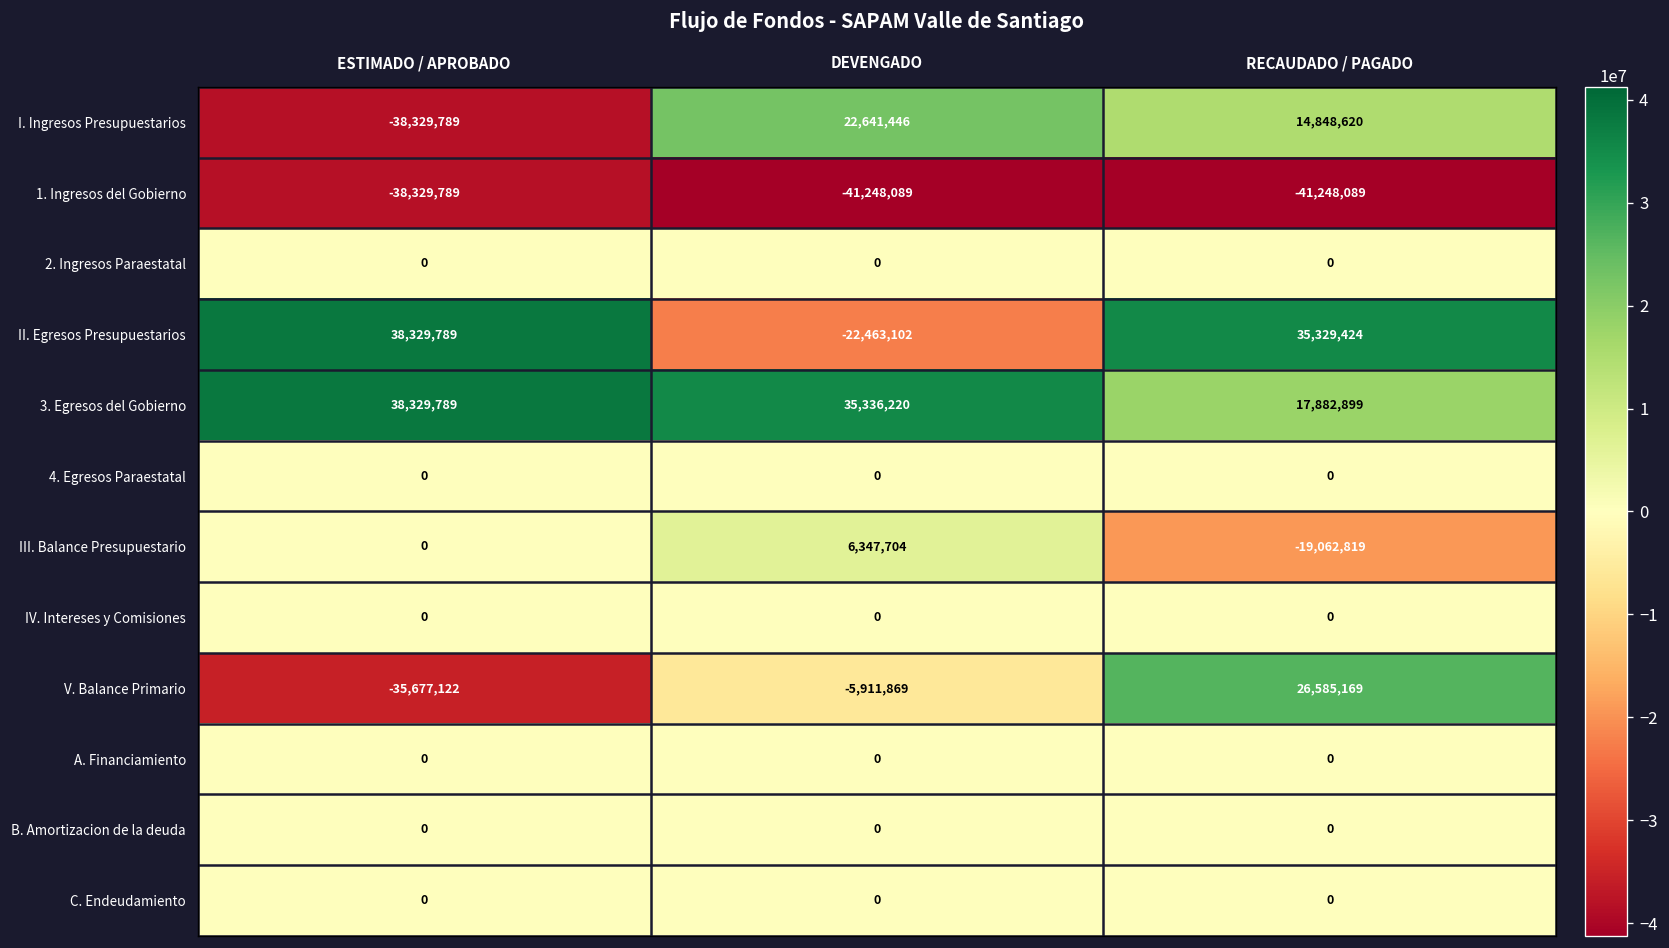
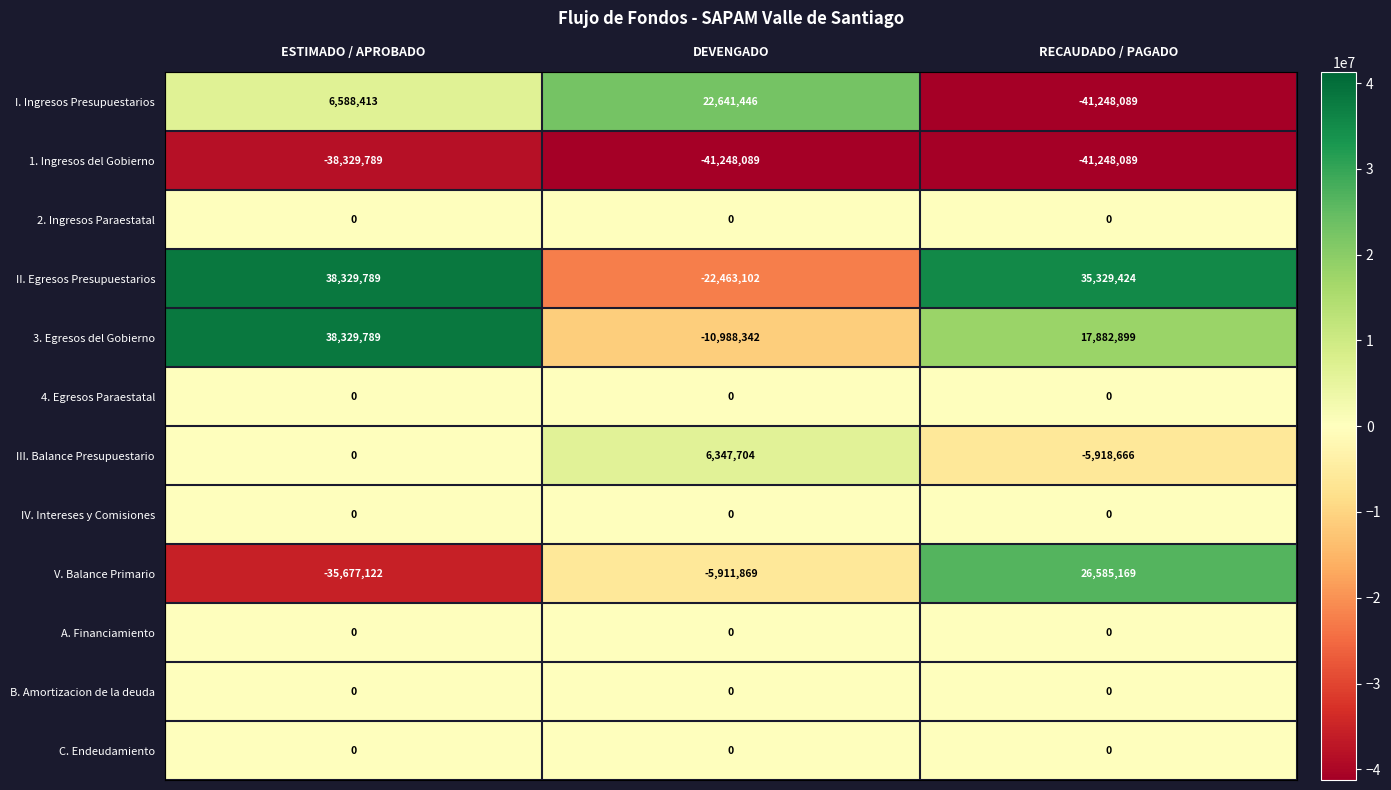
  {
    "I. Ingresos Presupuestarios": {
-     "ESTIMADO / APROBADO": "-38,329,789",
+     "ESTIMADO / APROBADO": "6,588,413",
      "DEVENGADO": "22,641,446",
-     "RECAUDADO / PAGADO": "14,848,620"
+     "RECAUDADO / PAGADO": "-41,248,089"
    },
    "1. Ingresos del Gobierno": {
      "ESTIMADO / APROBADO": "-38,329,789",
      "DEVENGADO": "-41,248,089",
      "RECAUDADO / PAGADO": "-41,248,089"
    },
    "2. Ingresos Paraestatal": {
      "ESTIMADO / APROBADO": "0",
      "DEVENGADO": "0",
      "RECAUDADO / PAGADO": "0"
    },
    "II. Egresos Presupuestarios": {
      "ESTIMADO / APROBADO": "38,329,789",
      "DEVENGADO": "-22,463,102",
      "RECAUDADO / PAGADO": "35,329,424"
    },
    "3. Egresos del Gobierno": {
      "ESTIMADO / APROBADO": "38,329,789",
-     "DEVENGADO": "35,336,220",
+     "DEVENGADO": "-10,988,342",
      "RECAUDADO / PAGADO": "17,882,899"
    },
    "4. Egresos Paraestatal": {
      "ESTIMADO / APROBADO": "0",
      "DEVENGADO": "0",
      "RECAUDADO / PAGADO": "0"
    },
    "III. Balance Presupuestario": {
      "ESTIMADO / APROBADO": "0",
      "DEVENGADO": "6,347,704",
-     "RECAUDADO / PAGADO": "-19,062,819"
+     "RECAUDADO / PAGADO": "-5,918,666"
    },
    "IV. Intereses y Comisiones": {
      "ESTIMADO / APROBADO": "0",
      "DEVENGADO": "0",
      "RECAUDADO / PAGADO": "0"
    },
    "V. Balance Primario": {
      "ESTIMADO / APROBADO": "-35,677,122",
      "DEVENGADO": "-5,911,869",
      "RECAUDADO / PAGADO": "26,585,169"
    },
    "A. Financiamiento": {
      "ESTIMADO / APROBADO": "0",
      "DEVENGADO": "0",
      "RECAUDADO / PAGADO": "0"
    },
    "B. Amortizacion de la deuda": {
      "ESTIMADO / APROBADO": "0",
      "DEVENGADO": "0",
      "RECAUDADO / PAGADO": "0"
    },
    "C. Endeudamiento": {
      "ESTIMADO / APROBADO": "0",
      "DEVENGADO": "0",
      "RECAUDADO / PAGADO": "0"
    }
  }
